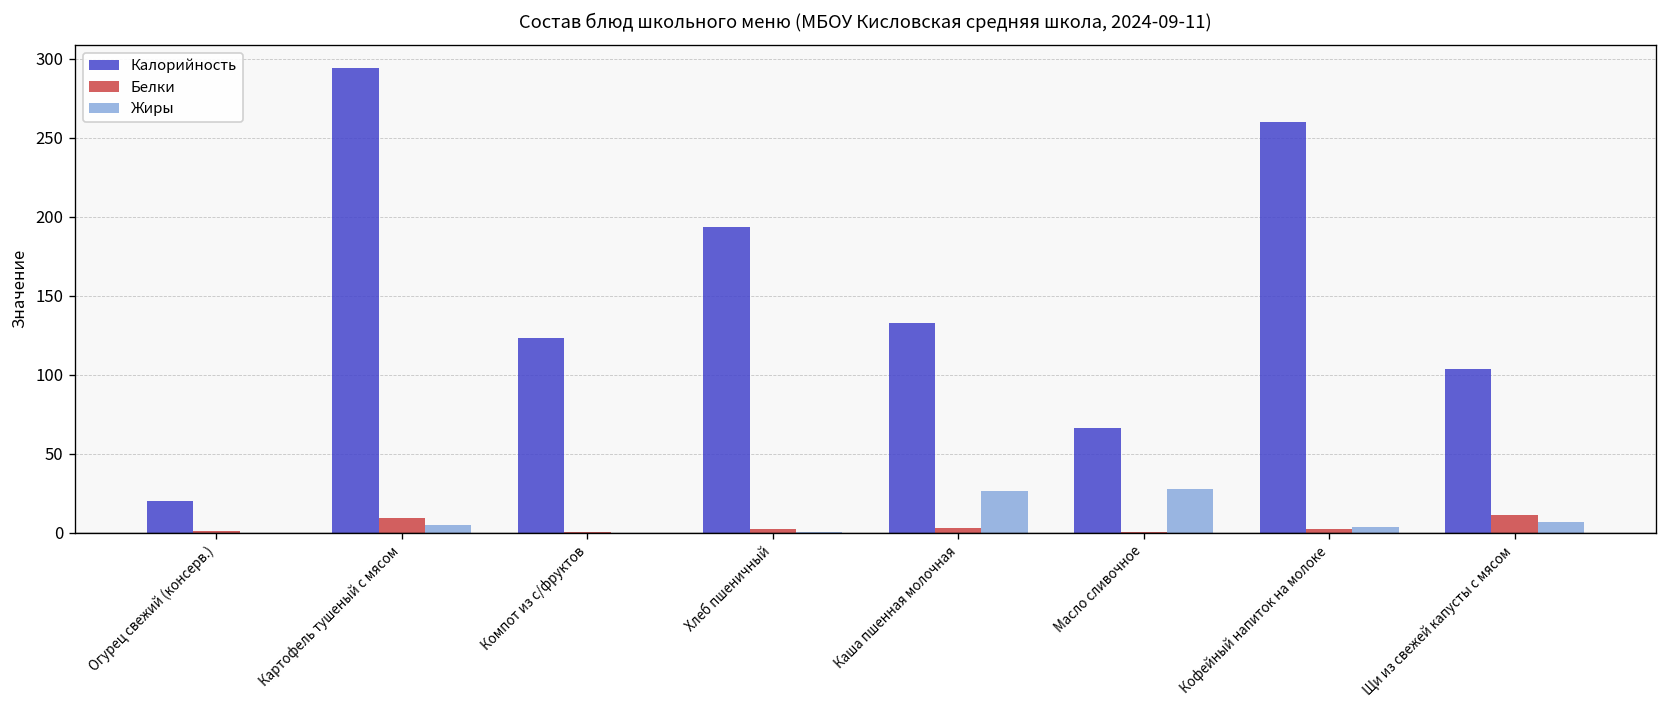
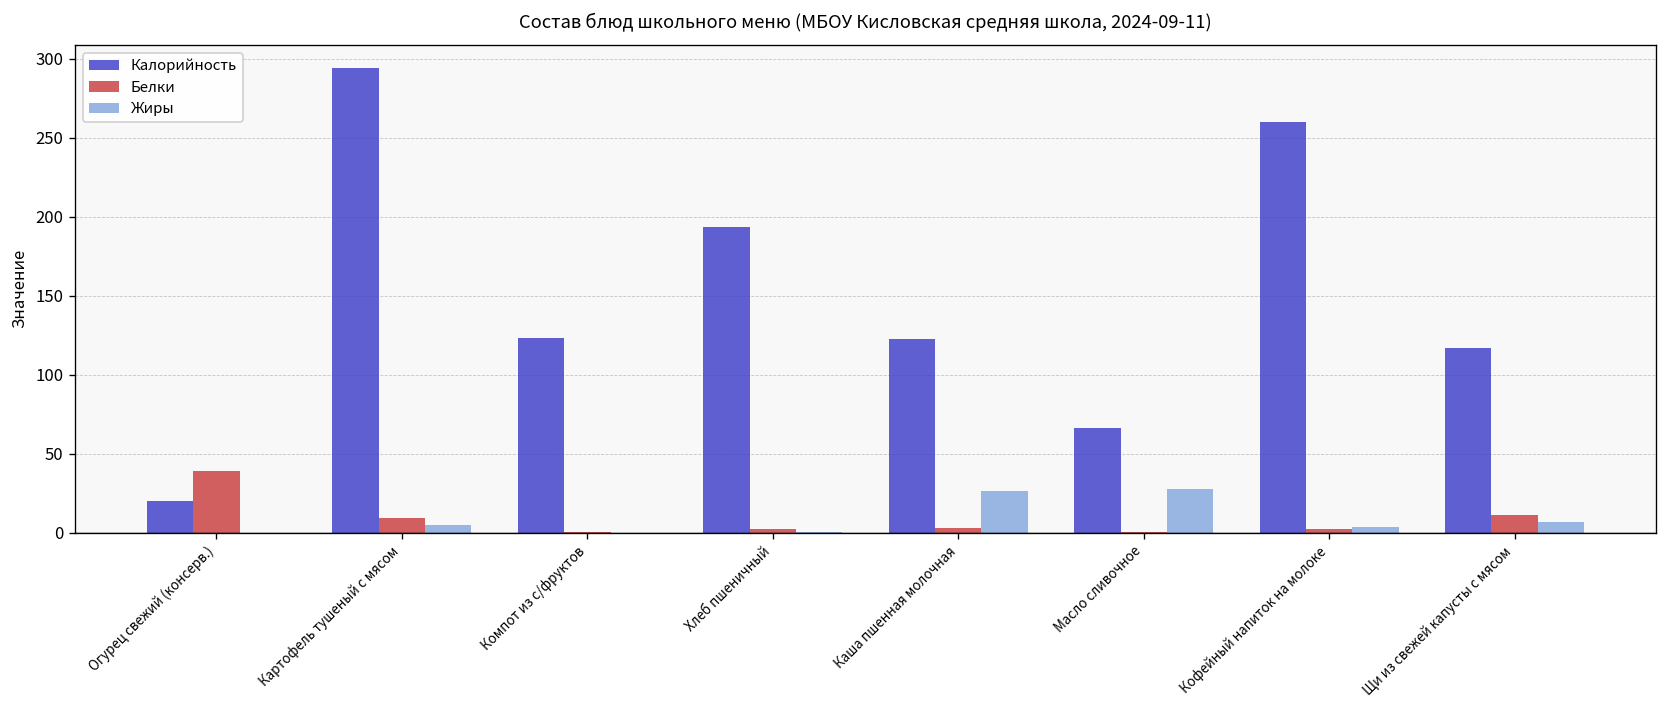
  {
    "Калорийность": {
      "Огурец свежий (консерв.)": 20,
      "Картофель тушеный с мясом": 294,
      "Компот из с/фруктов": 123,
      "Хлеб пшеничный": 194,
-     "Каша пшенная молочная": 133,
+     "Каша пшенная молочная": 122,
      "Масло сливочное": 66,
      "Кофейный напиток на молоке": 260,
-     "Щи из свежей капусты с мясом": 104
+     "Щи из свежей капусты с мясом": 117
    },
    "Белки": {
-     "Огурец свежий (консерв.)": 1,
+     "Огурец свежий (консерв.)": 39,
      "Картофель тушеный с мясом": 9,
      "Хлеб пшеничный": 2,
      "Каша пшенная молочная": 3,
      "Кофейный напиток на молоке": 3,
      "Щи из свежей капусты с мясом": 11
    },
    "Жиры": {
      "Огурец свежий (консерв.)": 0,
      "Картофель тушеный с мясом": 5,
      "Компот из с/фруктов": 0,
      "Каша пшенная молочная": 26,
      "Масло сливочное": 27,
      "Кофейный напиток на молоке": 4,
      "Щи из свежей капусты с мясом": 7
    }
  }
